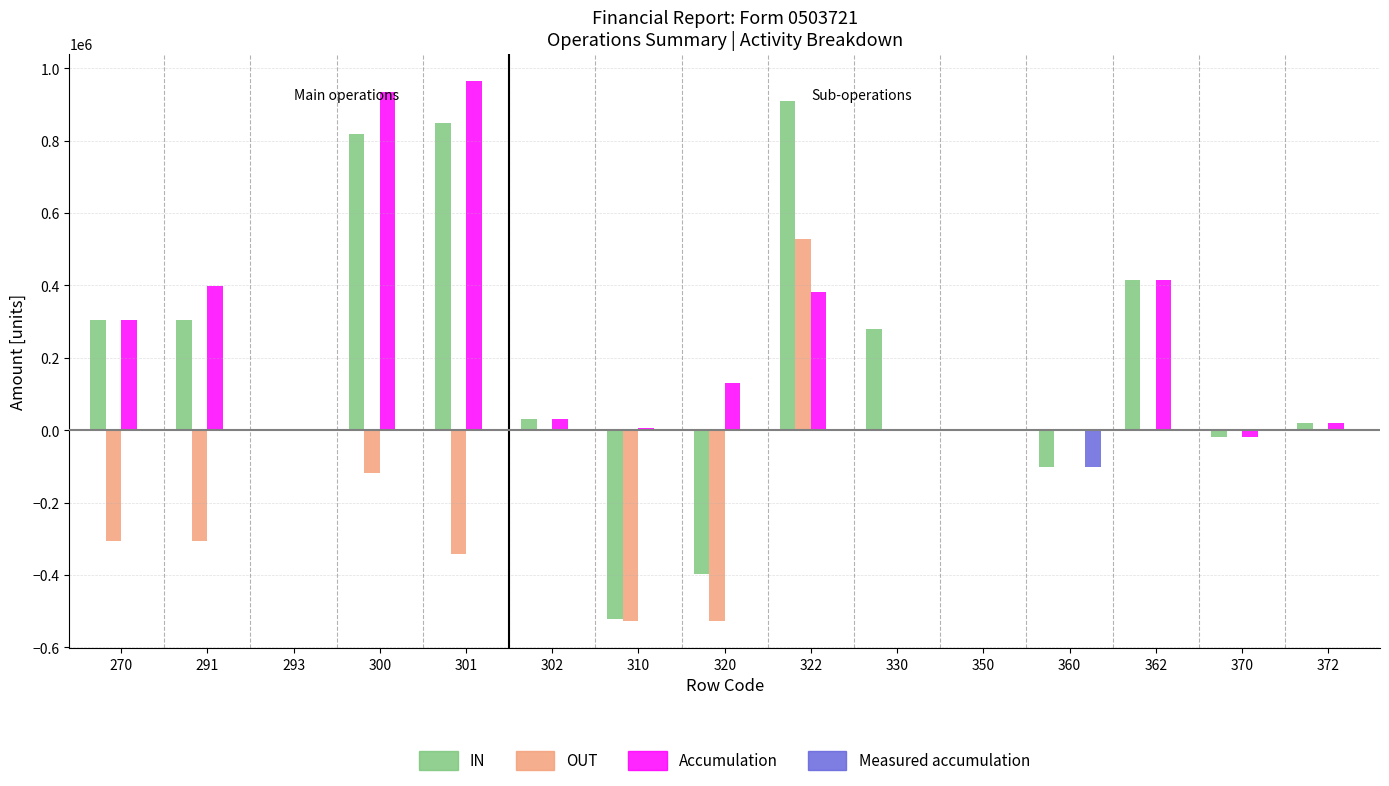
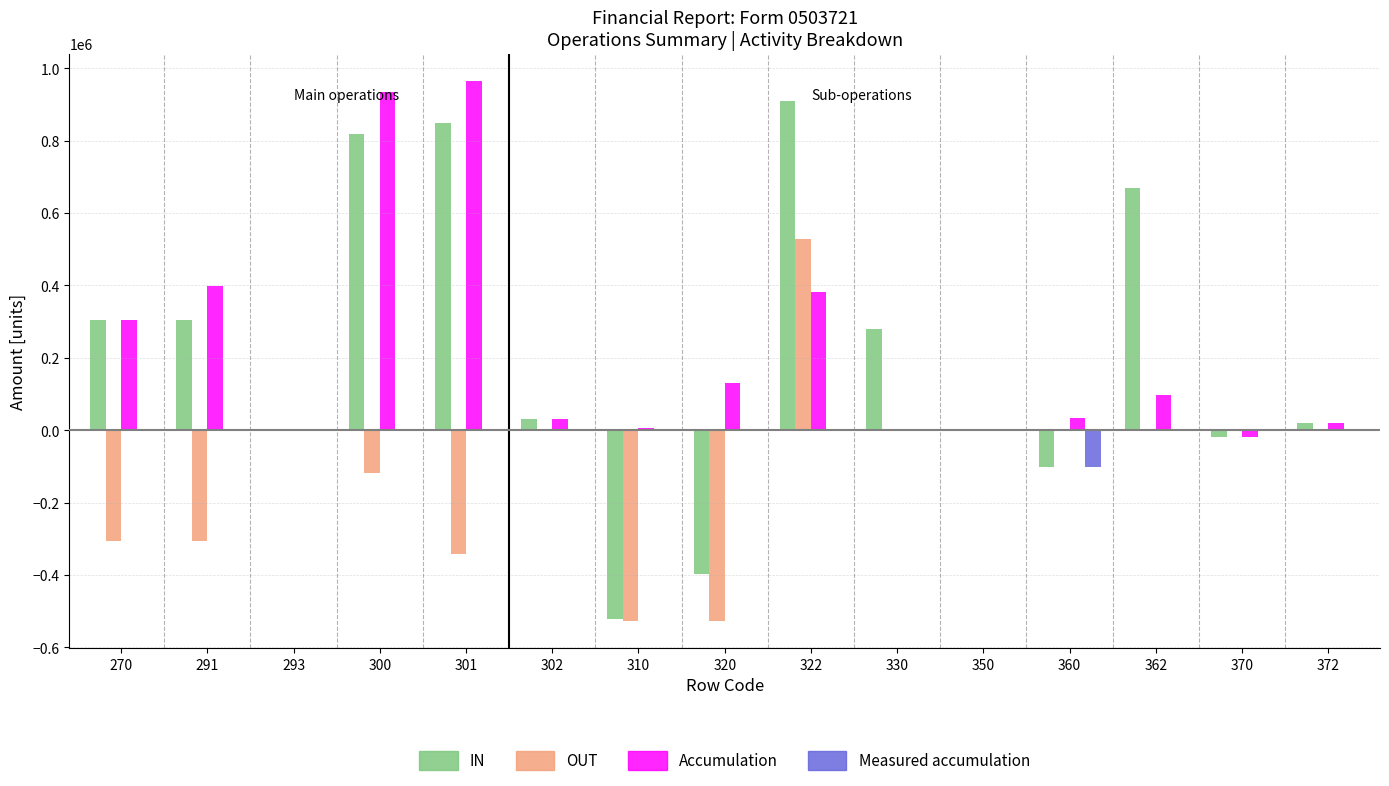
  {
    "IN": {
      "270": 310000,
      "291": 300000,
      "300": 820000,
      "301": 850000,
      "302": 30000,
      "310": -520000,
      "320": -400000,
      "322": 910000,
      "330": 280000,
      "350": 0,
      "360": -100000,
-     "362": 410000,
+     "362": 670000,
      "370": -20000,
      "372": 20000
    },
    "OUT": {
      "270": -300000,
      "291": -300000,
      "293": 0,
      "300": -120000,
      "301": -340000,
      "302": 0,
      "310": -530000,
      "320": -530000,
      "322": 530000,
      "330": 0,
      "350": 0,
      "360": 0,
      "362": 0,
      "370": 0,
      "372": 0
    },
    "Accumulation": {
      "270": 300000,
      "291": 400000,
      "293": 0,
      "300": 930000,
      "301": 970000,
      "302": 30000,
      "320": 130000,
      "322": 380000,
      "330": 0,
      "350": 0,
-     "360": 0,
-     "362": 410000,
+     "360": 30000,
+     "362": 100000,
      "370": -20000,
      "372": 20000
    },
    "Measured accumulation": {
      "291": 0,
      "300": 0,
      "301": 0,
      "302": 0,
      "310": 0,
      "320": 0,
      "322": 0,
      "330": 0,
      "350": 0,
      "360": -100000,
      "362": 0,
      "370": 0,
      "372": 0
    }
  }
